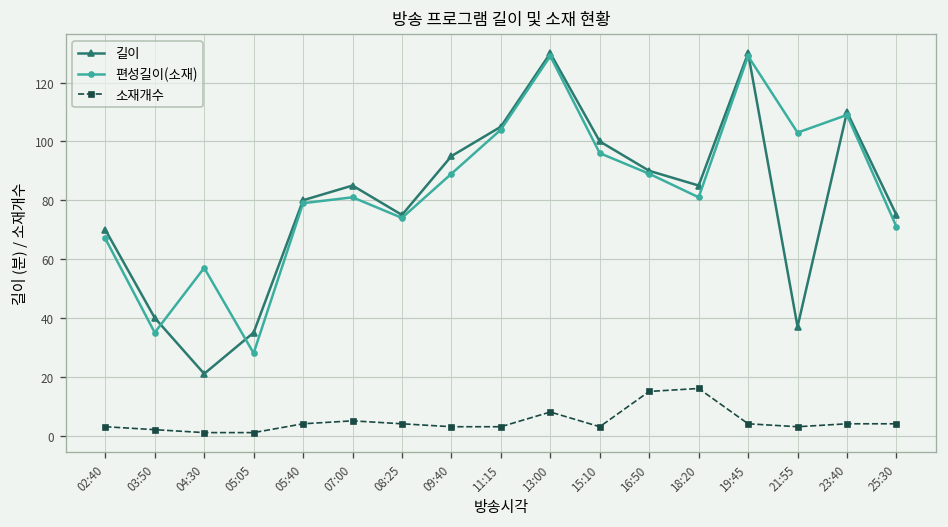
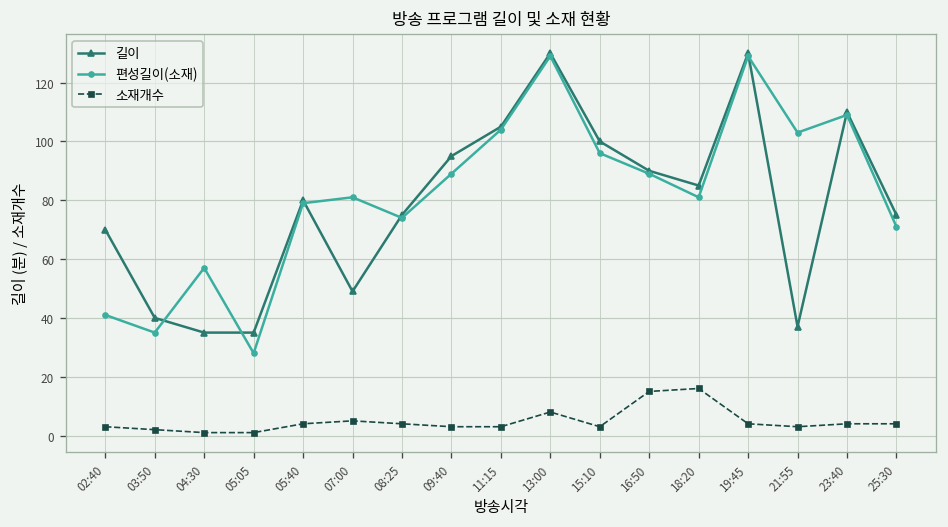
  {
    "길이": {
      "02:40": 70,
      "03:50": 40,
-     "04:30": 21,
+     "04:30": 35,
      "05:05": 35,
-     "07:00": 85,
+     "07:00": 49,
      "09:40": 95,
      "15:10": 100,
      "18:20": 85,
      "21:55": 37,
      "25:30": 75
    },
    "편성길이(소재)": {
-     "02:40": 67,
+     "02:40": 41,
      "03:50": 35,
      "04:30": 57,
      "05:05": 28,
      "07:00": 81,
      "09:40": 89,
      "15:10": 96,
      "18:20": 81,
      "21:55": 103,
      "25:30": 71
    },
    "소재개수": {
      "02:40": 3,
      "03:50": 2,
      "04:30": 1,
      "05:05": 1,
      "05:40": 4,
      "07:00": 5,
      "08:25": 4,
      "09:40": 3,
      "11:15": 3,
      "13:00": 8,
      "15:10": 3,
      "16:50": 15,
      "18:20": 16,
      "19:45": 4,
      "21:55": 3,
      "23:40": 4,
      "25:30": 4
    }
  }
